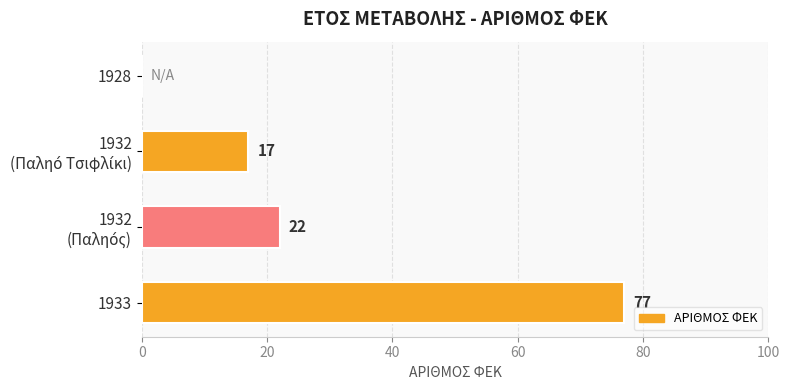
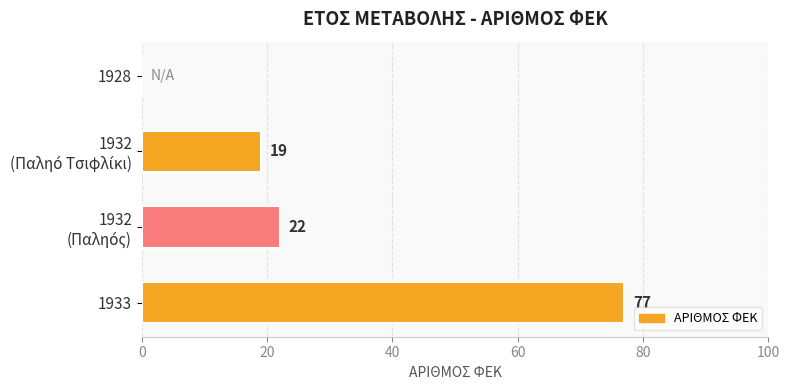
  {
-   "1932 (Παληό Τσιφλίκι)": 17,
+   "1932 (Παληό Τσιφλίκι)": 19,
    "1932 (Παληός)": 22
  }
